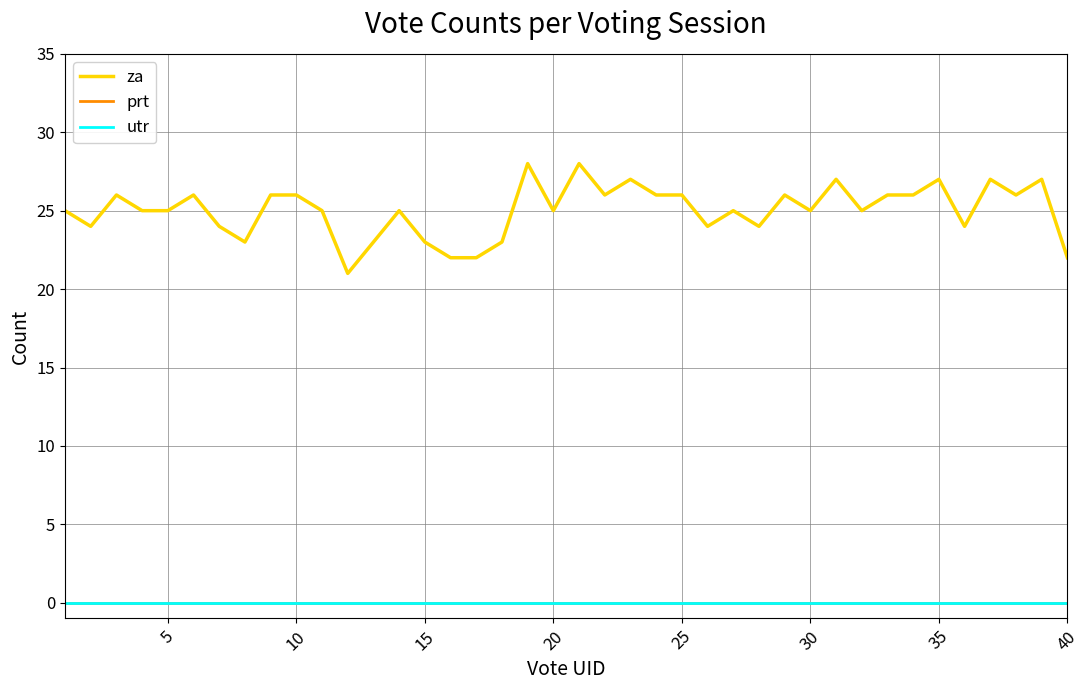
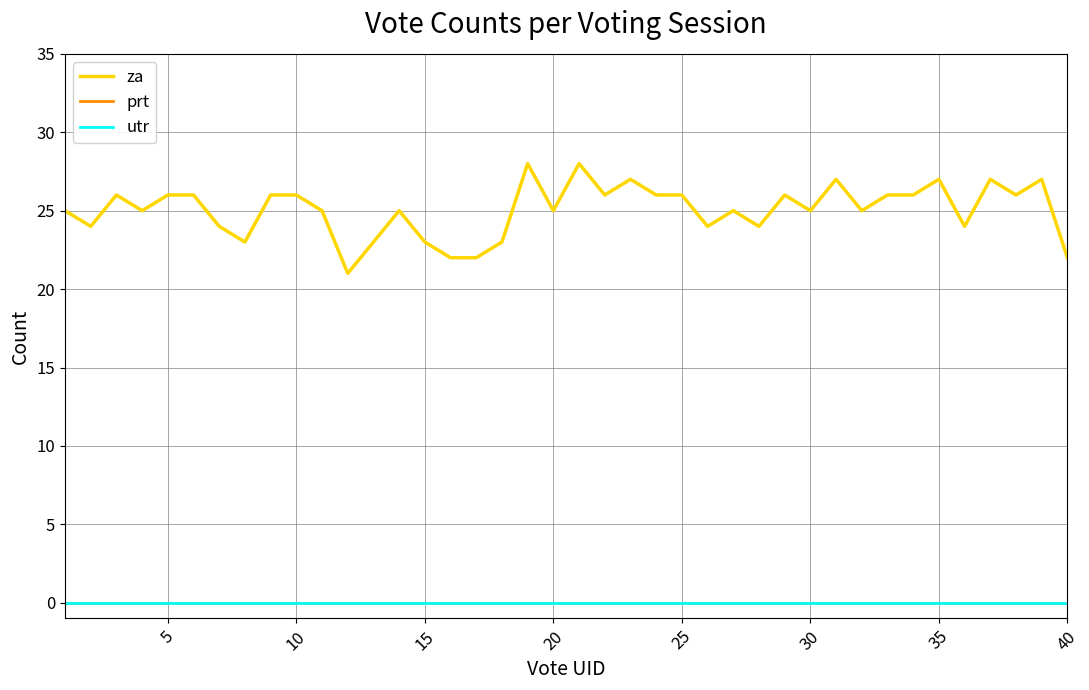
  {
    "za": {
-     "5": 25,
+     "5": 26,
      "10": 26,
      "15": 23,
      "20": 25,
      "25": 26,
      "30": 25,
      "35": 27,
      "40": 22
    },
    "utr": {
      "5": 0,
      "10": 0,
      "15": 0,
      "20": 0,
      "25": 0,
      "30": 0,
      "35": 0,
      "40": 0
    }
  }
